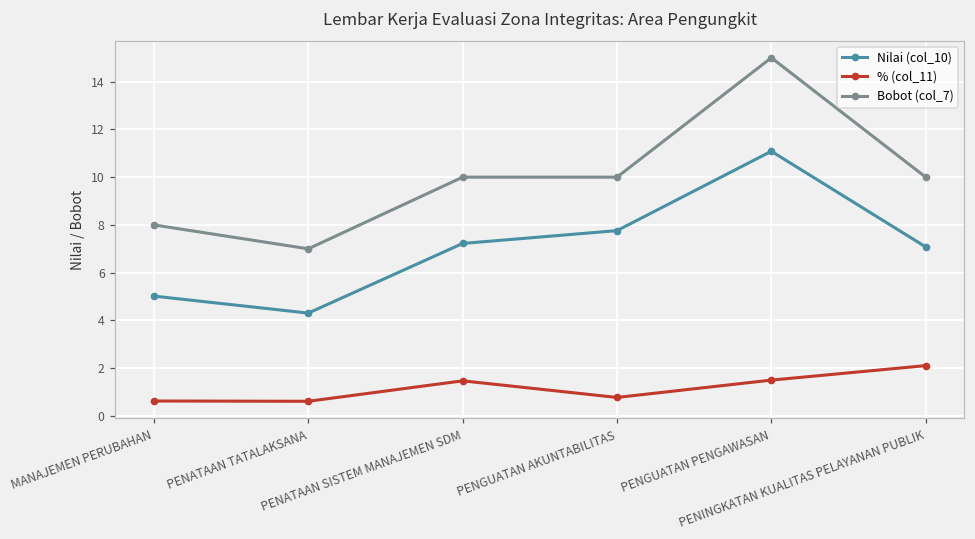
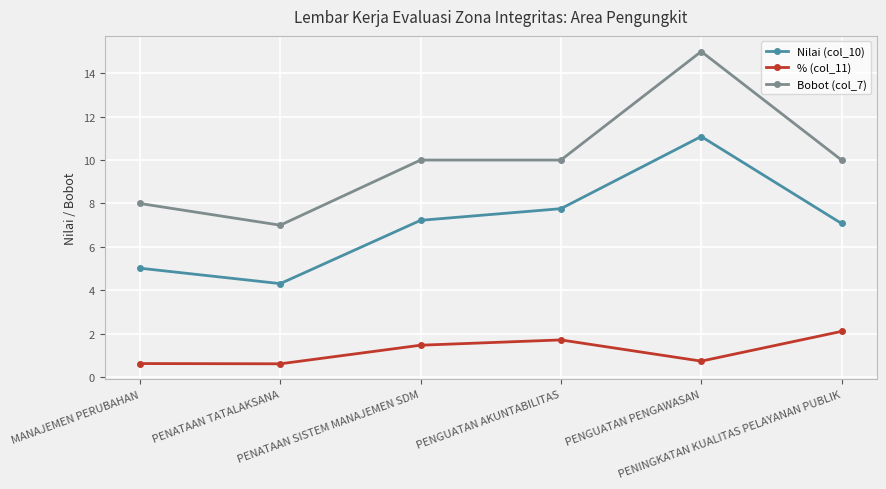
  {
    "% (col_11)": {
      "MANAJEMEN PERUBAHAN": 0.6,
      "PENATAAN TATALAKSANA": 0.6,
      "PENATAAN SISTEM MANAJEMEN SDM": 1.5,
-     "PENGUATAN AKUNTABILITAS": 0.8,
-     "PENGUATAN PENGAWASAN": 1.5,
+     "PENGUATAN AKUNTABILITAS": 1.7,
+     "PENGUATAN PENGAWASAN": 0.7,
      "PENINGKATAN KUALITAS PELAYANAN PUBLIK": 2.1
    }
  }
